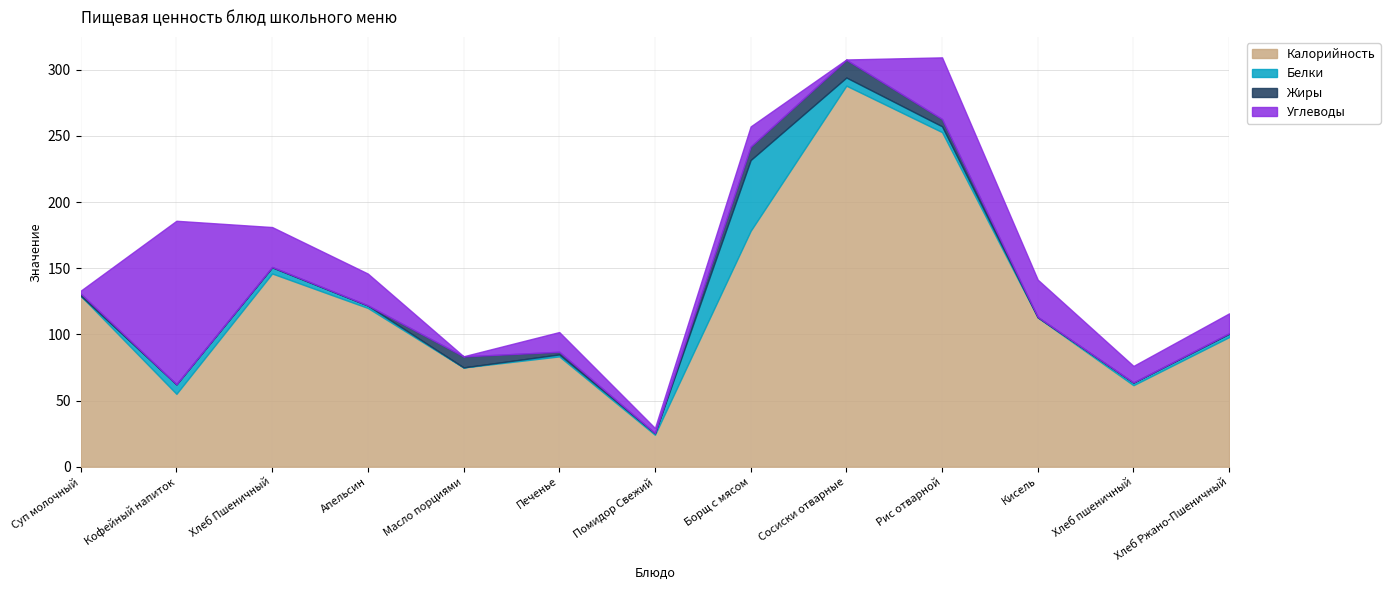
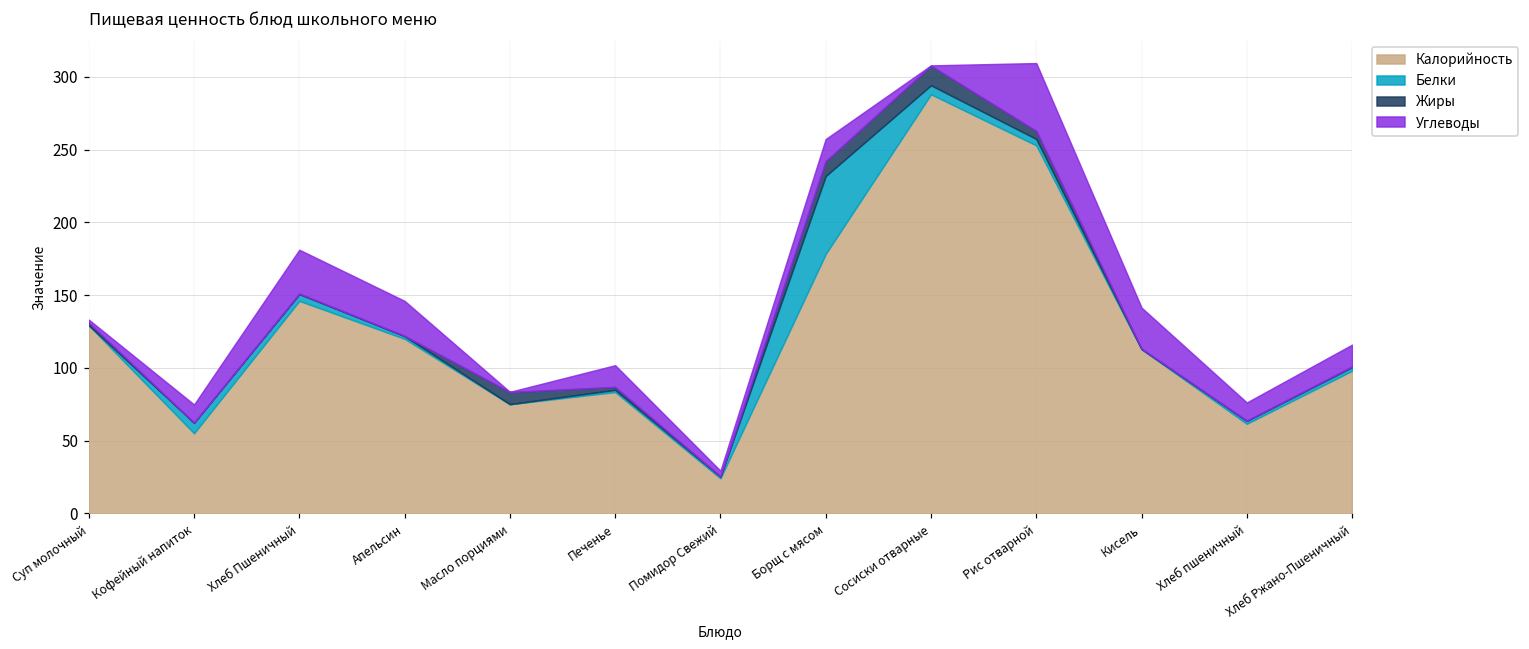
  {
    "Калорийность": {
      "Кофейный напиток": 55,
      "Хлеб Пшеничный": 146,
      "Борщ с мясом": 178,
      "Сосиски отварные": 288,
      "Рис отварной": 253,
      "Хлеб пшеничный": 62,
      "Хлеб Ржано-Пшеничный": 98
    },
    "Белки": {
      "Борщ с мясом": 54,
      "Сосиски отварные": 6,
      "Рис отварной": 4
    },
    "Жиры": {
      "Печенье": 2,
      "Борщ с мясом": 10,
      "Рис отварной": 6
    },
    "Углеводы": {
      "Суп молочный": 2,
-     "Кофейный напиток": 124,
+     "Кофейный напиток": 13,
      "Хлеб Пшеничный": 30,
      "Апельсин": 24,
      "Печенье": 15,
      "Помидор Свежий": 4,
      "Борщ с мясом": 15,
      "Рис отварной": 47,
      "Кисель": 28,
      "Хлеб пшеничный": 13,
      "Хлеб Ржано-Пшеничный": 15
    }
  }
